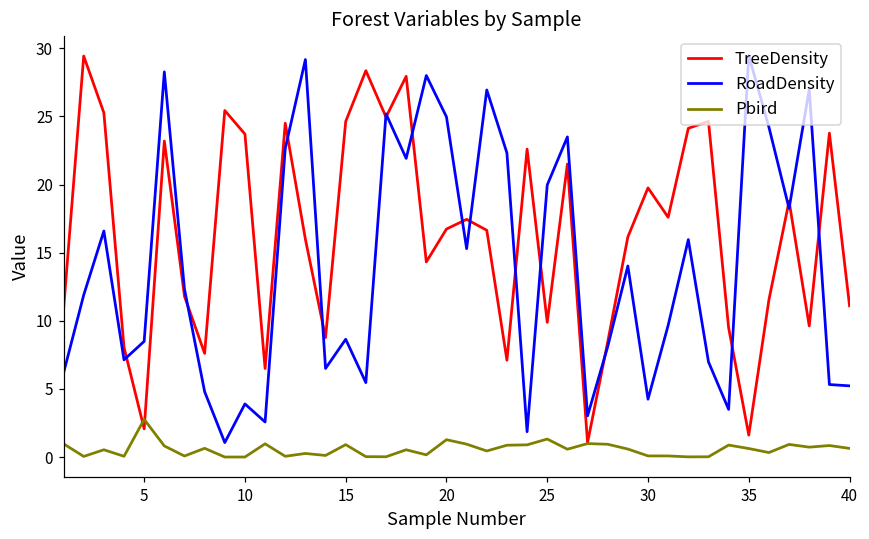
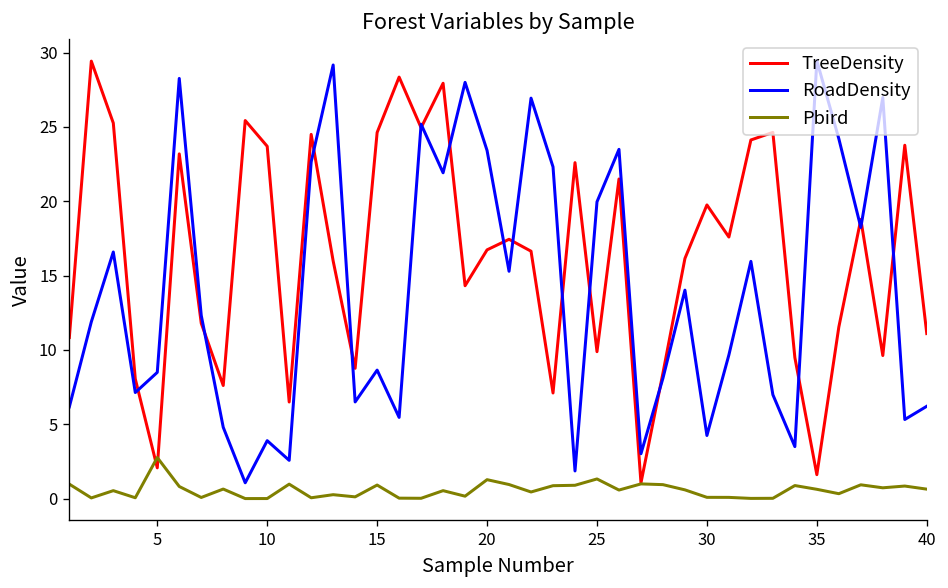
  {
    "TreeDensity": {
      "5": 2.1,
      "10": 23.7,
      "15": 24.6,
      "20": 16.7,
      "25": 9.9,
      "30": 19.8,
      "35": 1.6,
      "40": 11.1
    },
    "RoadDensity": {
      "5": 8.5,
      "10": 3.9,
      "15": 8.6,
-     "20": 25.0,
+     "20": 23.4,
      "25": 20.0,
      "30": 4.2,
-     "40": 5.2
+     "40": 6.2
    },
    "Pbird": {
      "5": 2.8,
      "10": 0.0,
      "15": 0.9,
      "20": 1.3,
      "25": 1.3,
      "30": 0.1,
      "35": 0.6,
      "40": 0.6
    }
  }
